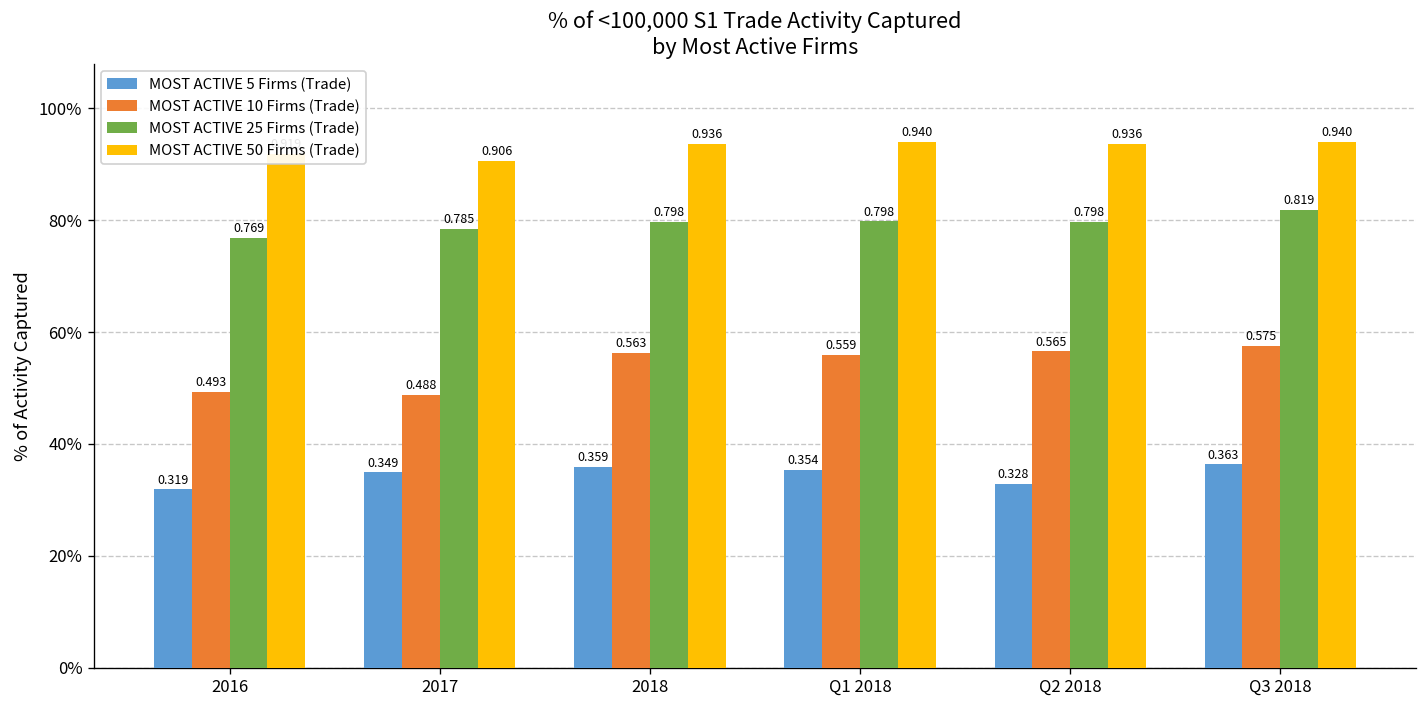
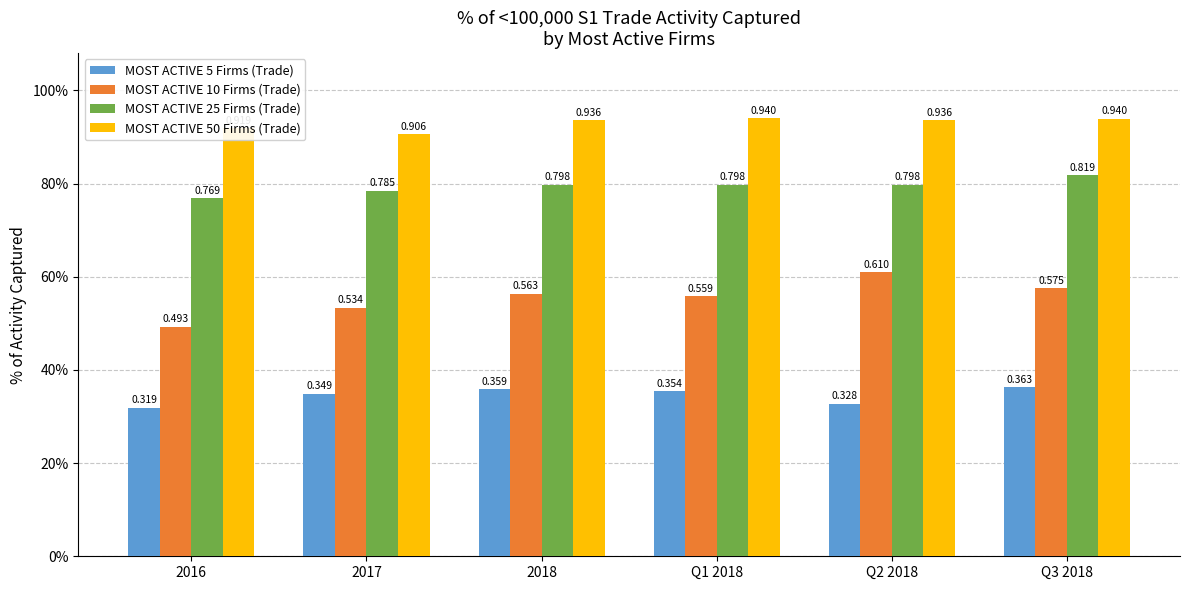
  {
    "MOST ACTIVE 5 Firms (Trade)": {
      "2016": 0.319,
      "2017": 0.349,
      "2018": 0.359,
      "Q1 2018": 0.354,
      "Q2 2018": 0.328,
      "Q3 2018": 0.363
    },
    "MOST ACTIVE 10 Firms (Trade)": {
      "2016": 0.493,
-     "2017": 0.488,
+     "2017": 0.534,
      "2018": 0.563,
      "Q1 2018": 0.559,
-     "Q2 2018": 0.565,
+     "Q2 2018": 0.610,
      "Q3 2018": 0.575
    },
    "MOST ACTIVE 25 Firms (Trade)": {
      "2016": 0.769,
      "2017": 0.785,
      "2018": 0.798,
      "Q1 2018": 0.798,
      "Q2 2018": 0.798,
      "Q3 2018": 0.819
    },
    "MOST ACTIVE 50 Firms (Trade)": {
      "2017": 0.906,
      "2018": 0.936,
      "Q1 2018": 0.940,
      "Q2 2018": 0.936,
      "Q3 2018": 0.940
    }
  }
